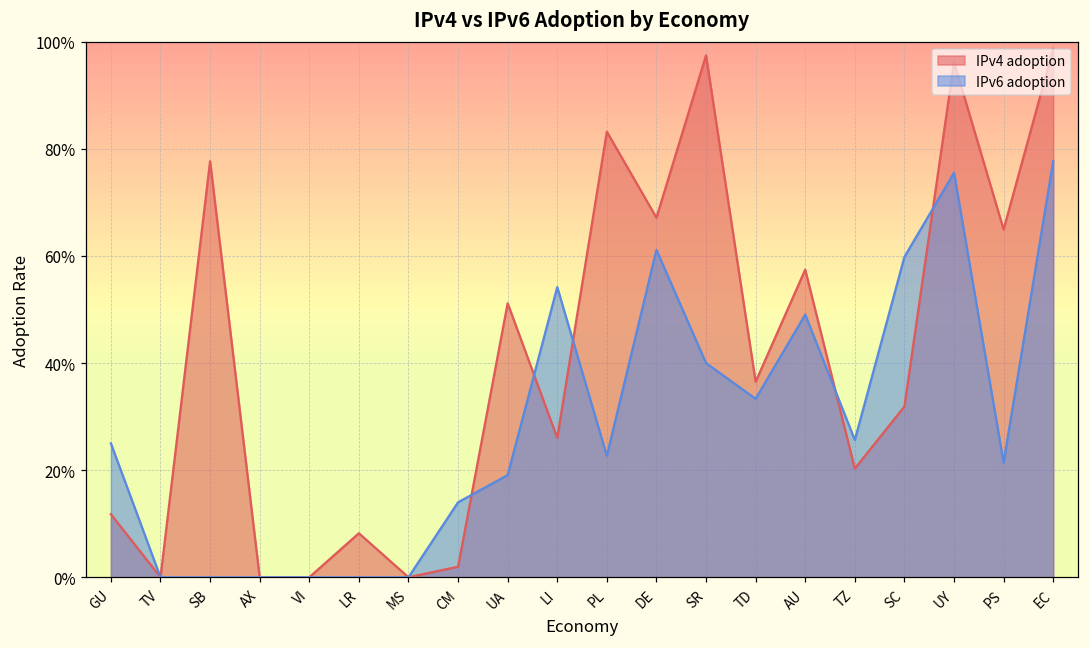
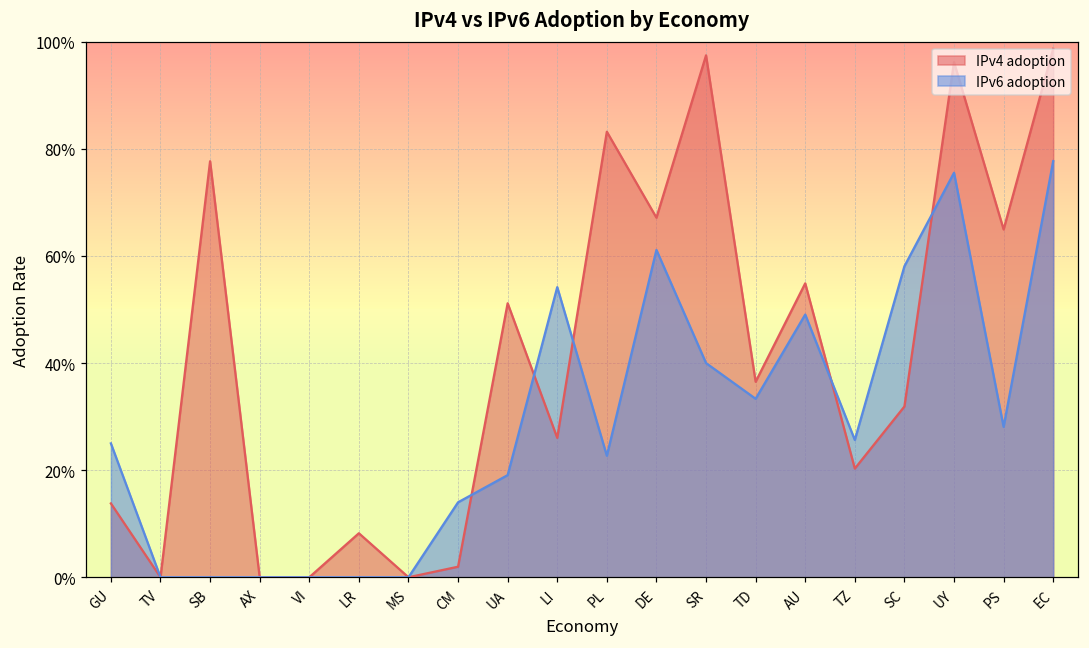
  {
    "IPv4 adoption": {
-     "GU": "12%",
+     "GU": "14%",
      "SB": "78%",
      "LR": "8%",
      "CM": "2%",
      "UA": "51%",
      "LI": "26%",
      "PL": "83%",
      "DE": "67%",
      "SR": "97%",
      "TD": "37%",
-     "AU": "57%",
+     "AU": "55%",
      "TZ": "20%",
      "SC": "32%",
      "PS": "65%"
    },
    "IPv6 adoption": {
      "GU": "25%",
      "SB": "0%",
      "LR": "0%",
      "CM": "14%",
      "UA": "19%",
      "LI": "54%",
      "PL": "23%",
      "DE": "61%",
      "SR": "40%",
      "TD": "33%",
      "AU": "49%",
      "TZ": "26%",
-     "SC": "60%",
+     "SC": "58%",
      "UY": "76%",
-     "PS": "21%",
+     "PS": "28%",
      "EC": "78%"
    }
  }
